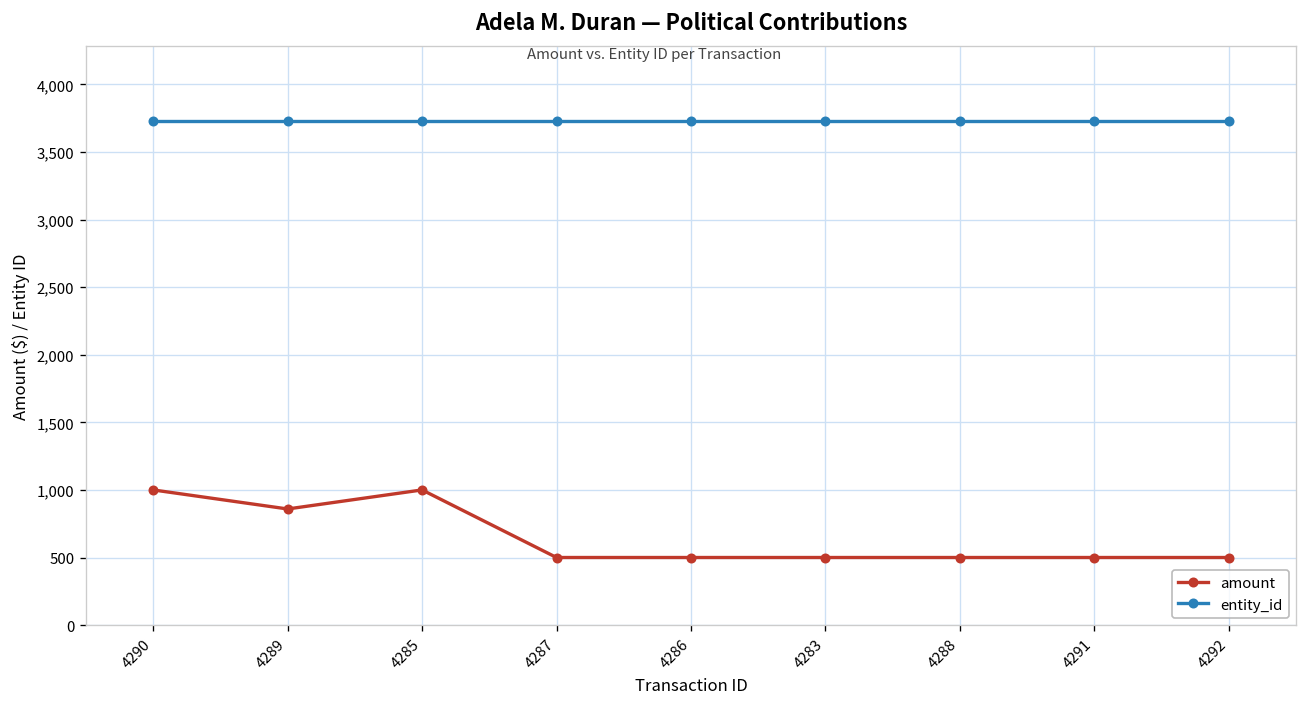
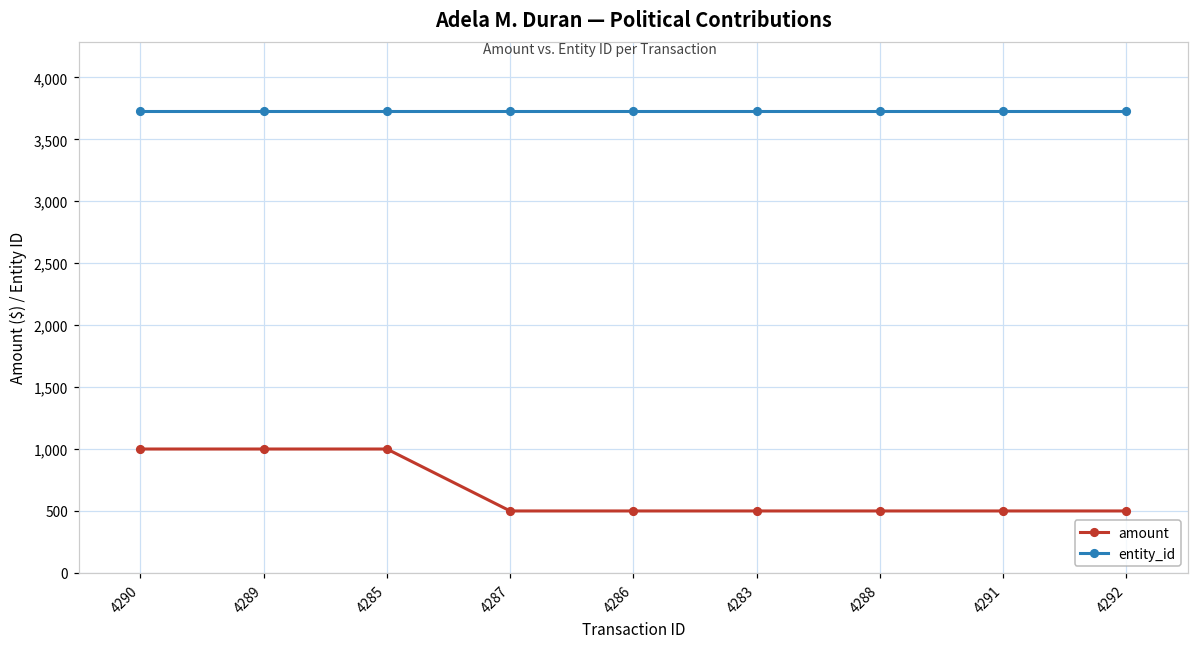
  {
    "amount": {
      "4290": "1,000",
-     "4289": "860",
+     "4289": "1,000",
      "4285": "1,000",
      "4287": "500",
      "4286": "500",
      "4283": "500",
      "4288": "500",
      "4291": "500",
      "4292": "500"
    },
    "entity_id": {
      "4290": "3,730",
      "4289": "3,730",
      "4285": "3,730",
      "4287": "3,730",
      "4286": "3,730",
      "4283": "3,730",
      "4288": "3,730",
      "4291": "3,730",
      "4292": "3,730"
    }
  }
